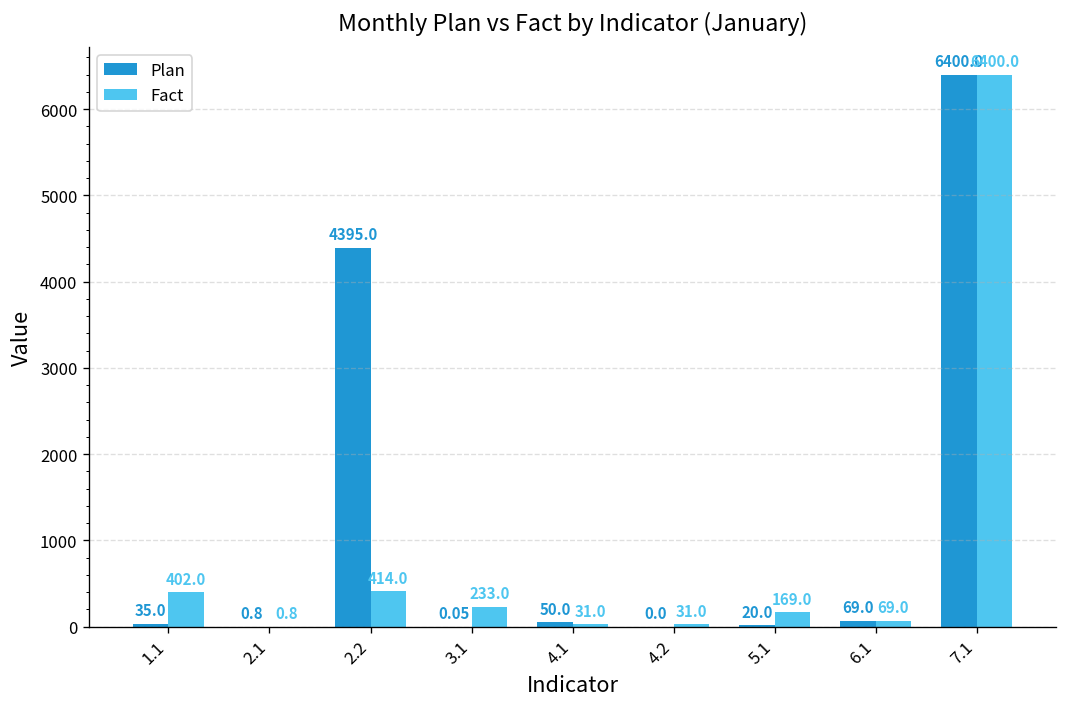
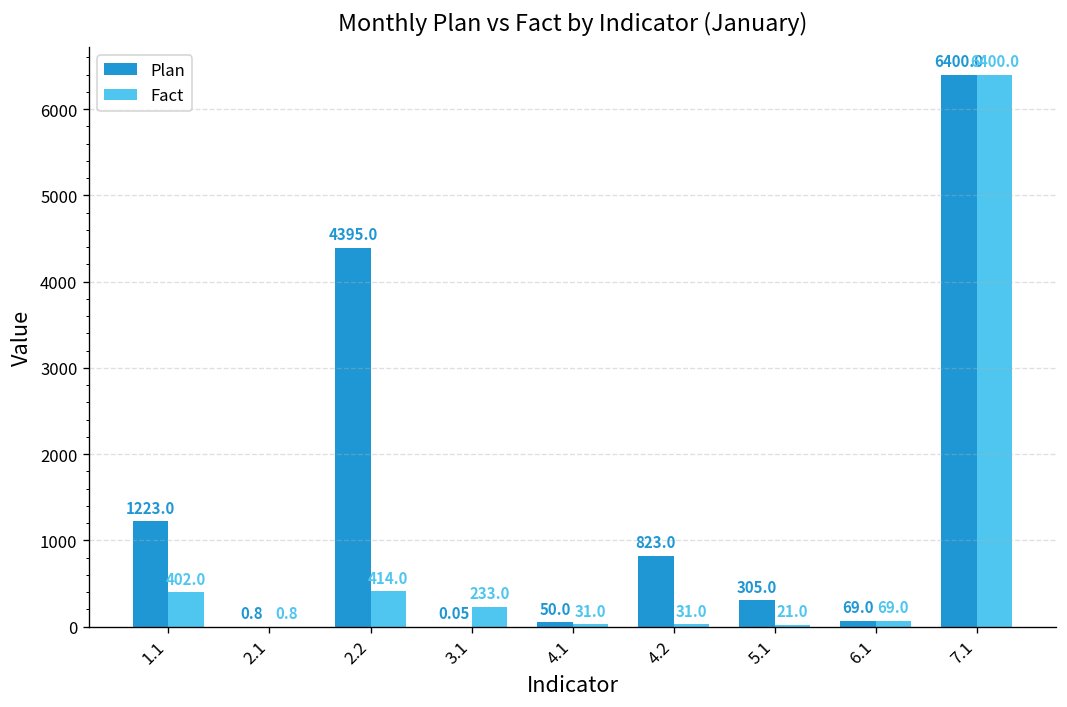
  {
    "Plan": {
-     "1.1": 35.0,
+     "1.1": 1223.0,
      "2.1": 0.8,
      "2.2": 4395.0,
      "3.1": 0.05,
      "4.1": 50.0,
-     "4.2": 0.0,
-     "5.1": 20.0,
+     "4.2": 823.0,
+     "5.1": 305.0,
      "6.1": 69.0
    },
    "Fact": {
      "1.1": 402.0,
      "2.1": 0.8,
      "2.2": 414.0,
      "3.1": 233.0,
      "4.1": 31.0,
      "4.2": 31.0,
-     "5.1": 169.0,
+     "5.1": 21.0,
      "6.1": 69.0
    }
  }
